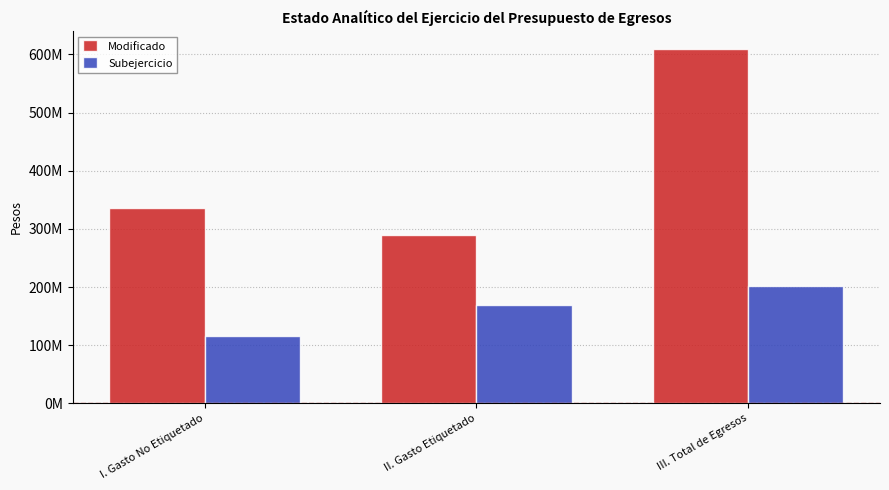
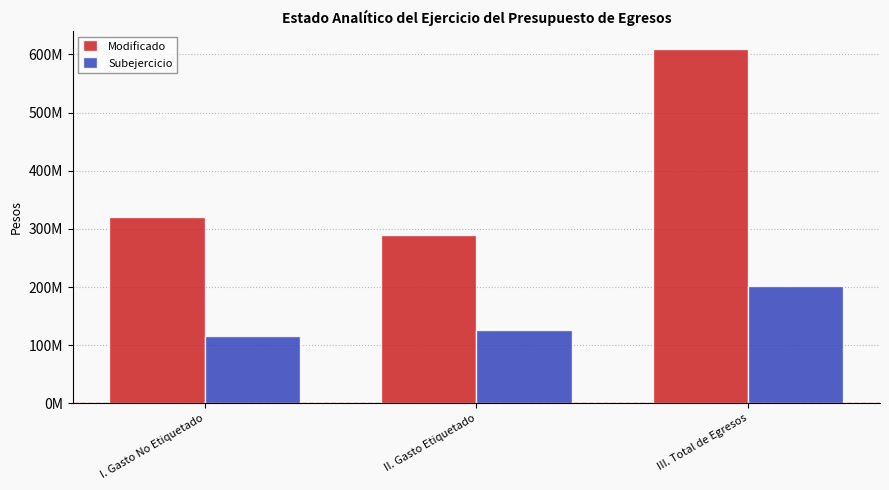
  {
    "Modificado": {
-     "I. Gasto No Etiquetado": 340000000,
+     "I. Gasto No Etiquetado": 320000000,
      "II. Gasto Etiquetado": 290000000,
      "III. Total de Egresos": 610000000
    },
    "Subejercicio": {
      "I. Gasto No Etiquetado": 120000000,
-     "II. Gasto Etiquetado": 170000000,
+     "II. Gasto Etiquetado": 130000000,
      "III. Total de Egresos": 200000000
    }
  }
